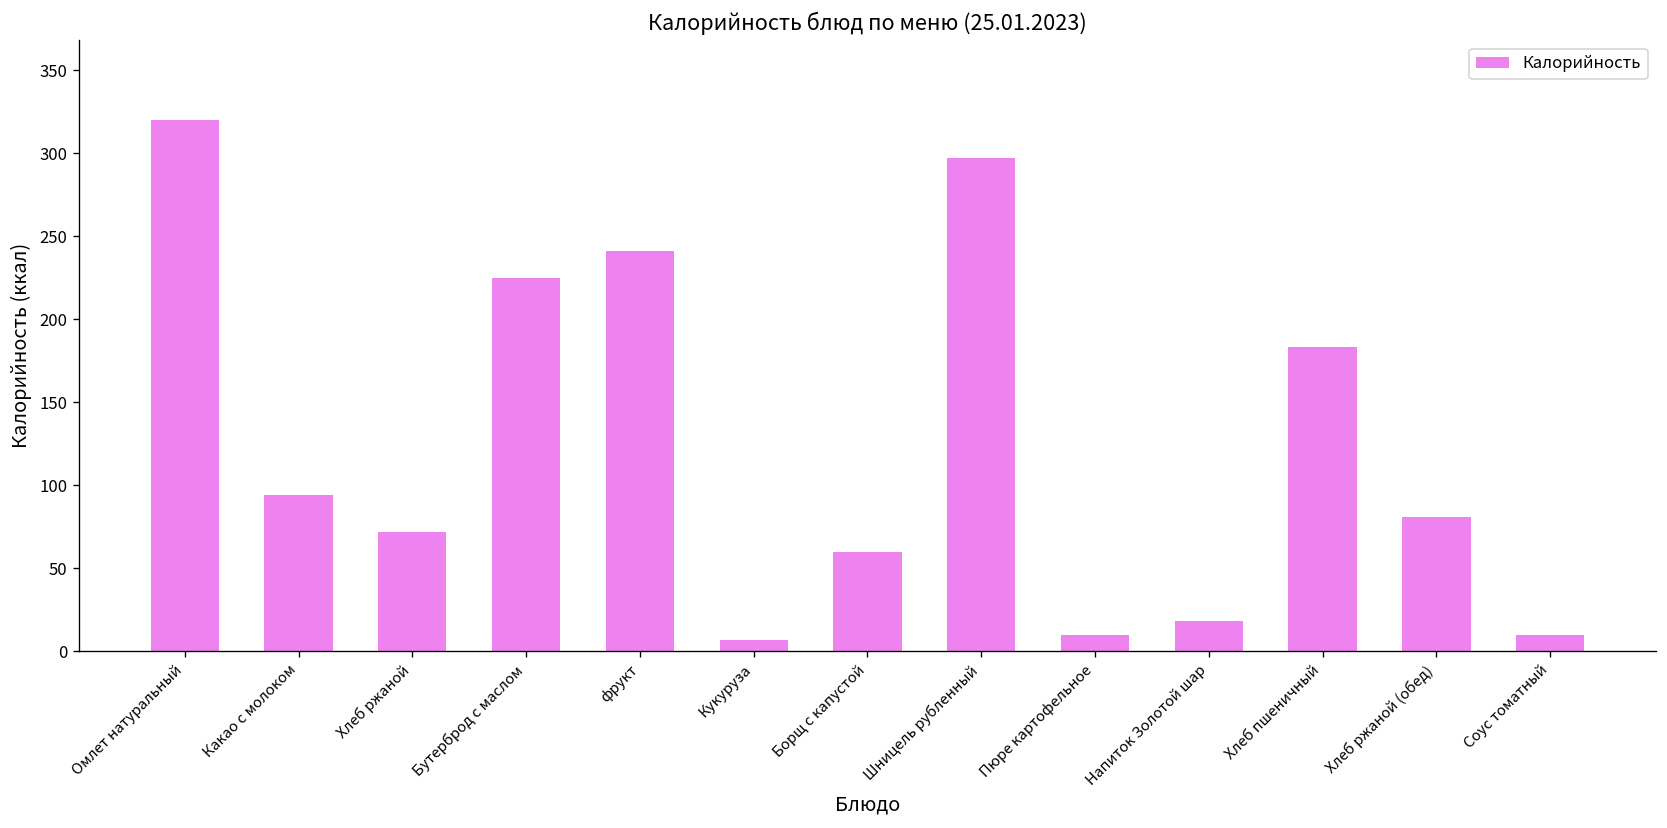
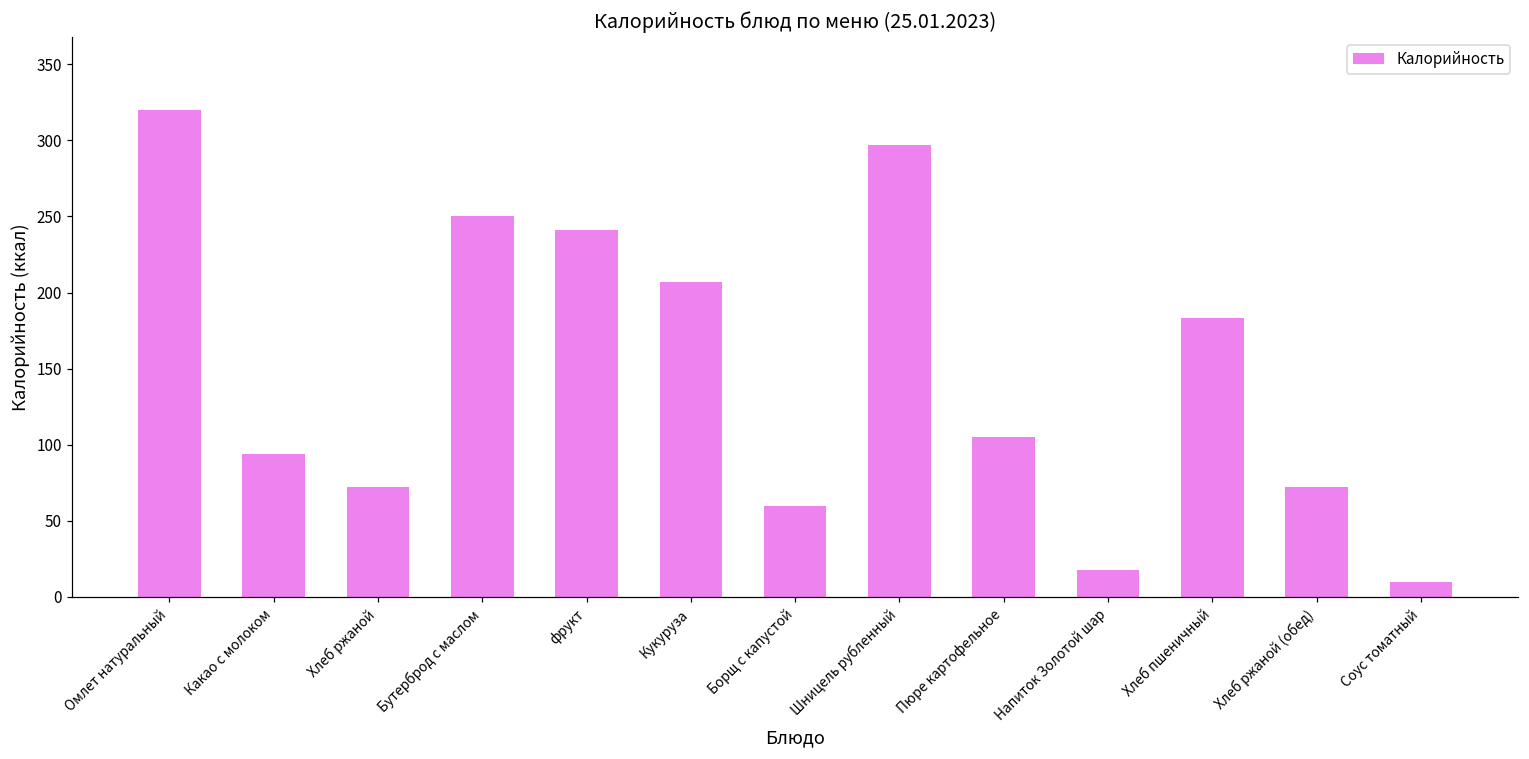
  {
    "Омлет натуральный": 320,
    "Какао с молоком": 94,
    "Хлеб ржаной": 72,
-   "Бутерброд с маслом": 225,
+   "Бутерброд с маслом": 250,
    "фрукт": 241,
-   "Кукуруза": 7,
+   "Кукуруза": 207,
    "Борщ с капустой": 60,
    "Шницель рубленный": 297,
-   "Пюре картофельное": 10,
+   "Пюре картофельное": 105,
    "Напиток Золотой шар": 18,
    "Хлеб пшеничный": 183,
-   "Хлеб ржаной (обед)": 81,
+   "Хлеб ржаной (обед)": 72,
    "Соус томатный": 10
  }
